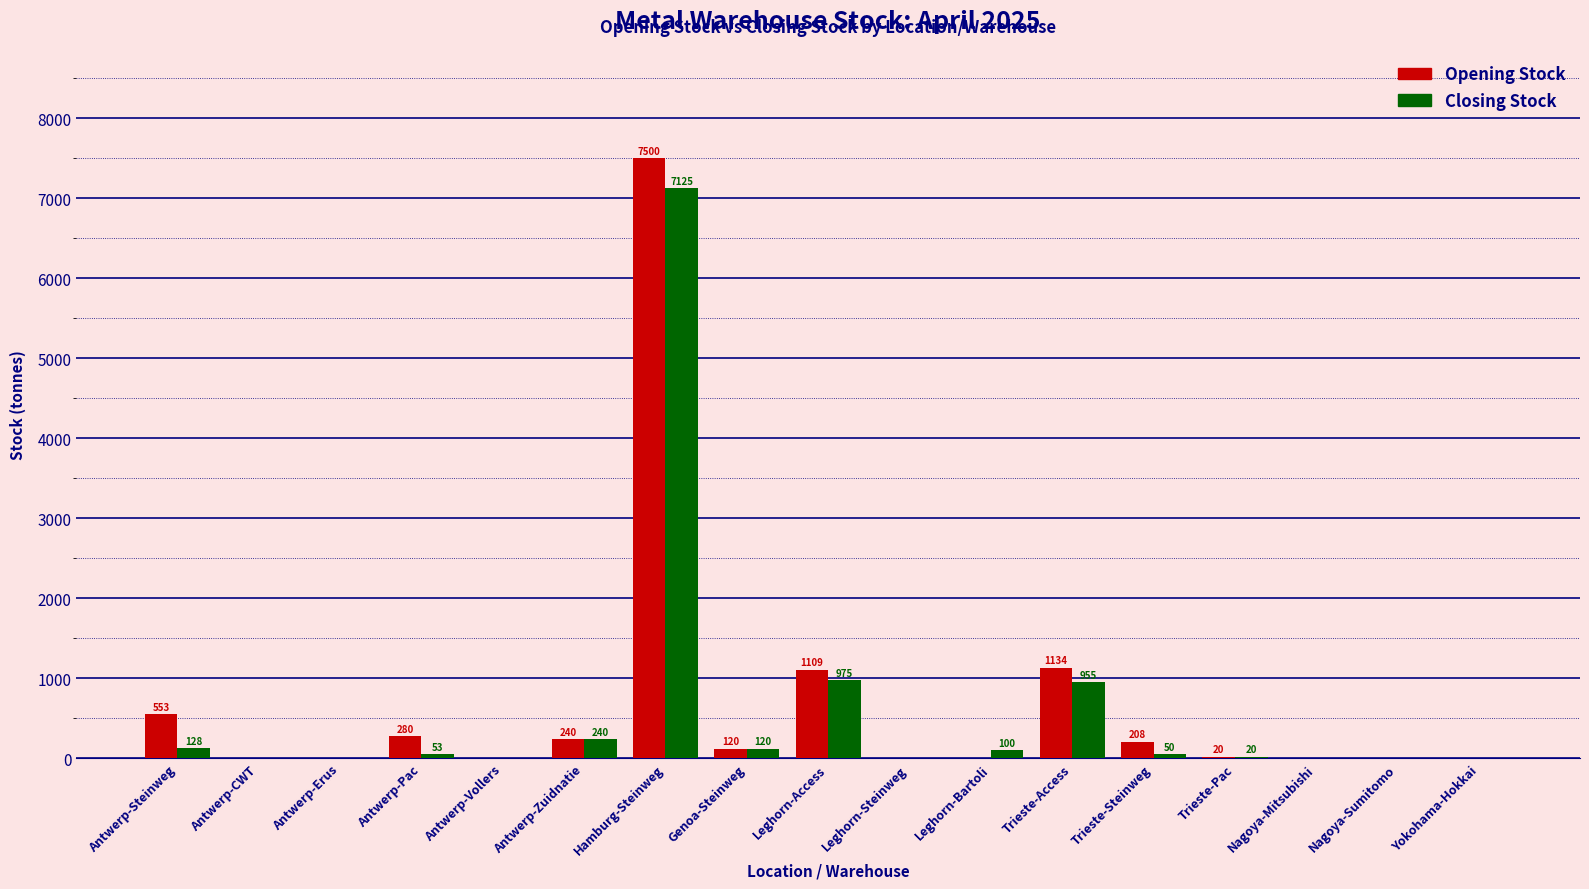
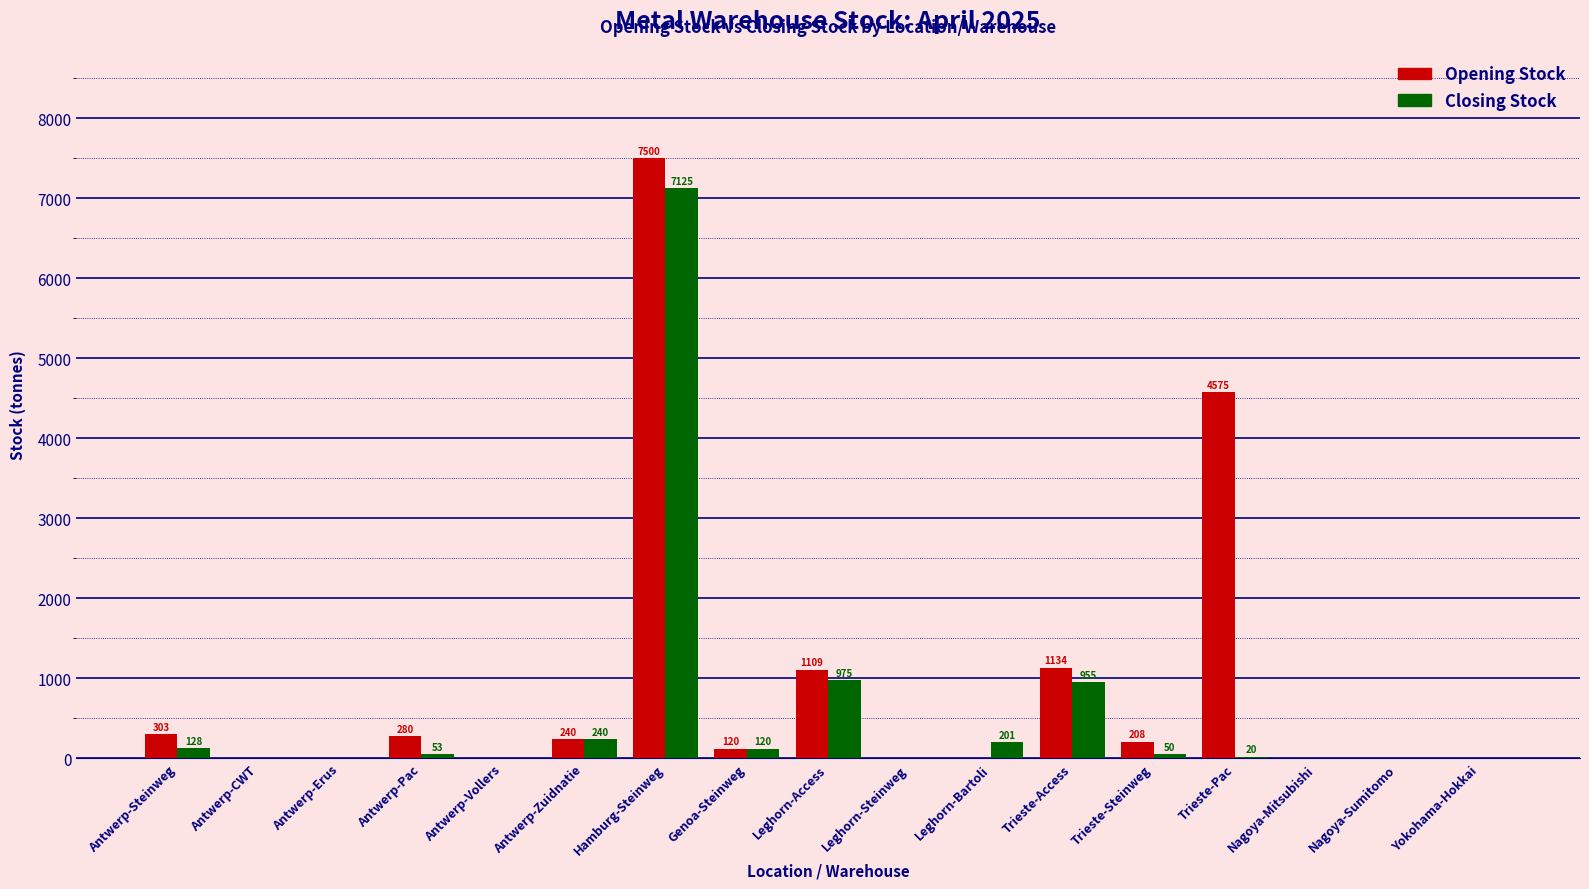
  {
    "Opening Stock": {
-     "Antwerp-Steinweg": 553,
+     "Antwerp-Steinweg": 303,
      "Antwerp-Pac": 280,
      "Antwerp-Zuidnatie": 240,
      "Hamburg-Steinweg": 7500,
      "Genoa-Steinweg": 120,
      "Leghorn-Access": 1109,
      "Trieste-Access": 1134,
      "Trieste-Steinweg": 208,
-     "Trieste-Pac": 20
+     "Trieste-Pac": 4575
    },
    "Closing Stock": {
      "Antwerp-Steinweg": 128,
      "Antwerp-Pac": 53,
      "Antwerp-Zuidnatie": 240,
      "Hamburg-Steinweg": 7125,
      "Genoa-Steinweg": 120,
      "Leghorn-Access": 975,
-     "Leghorn-Bartoli": 100,
+     "Leghorn-Bartoli": 201,
      "Trieste-Access": 955,
      "Trieste-Steinweg": 50,
      "Trieste-Pac": 20
    }
  }
